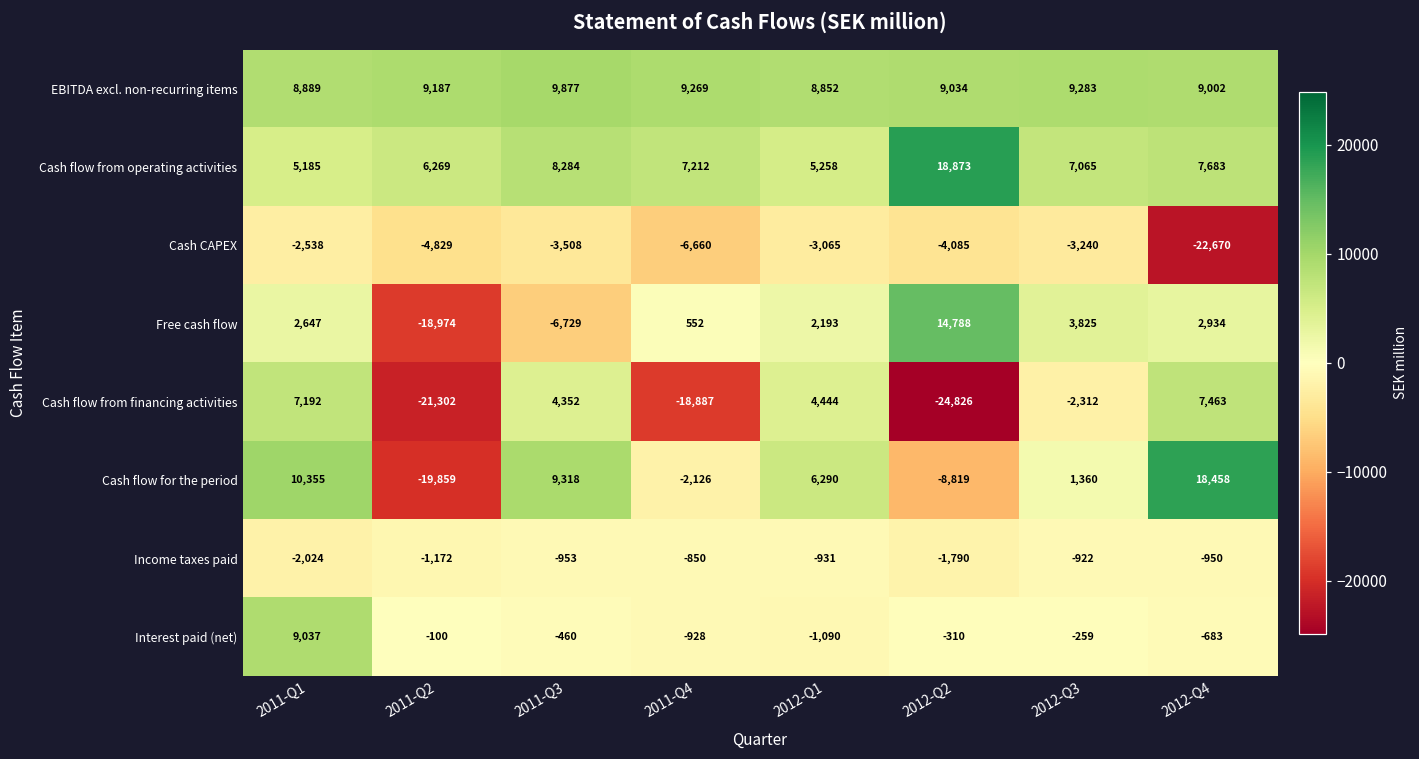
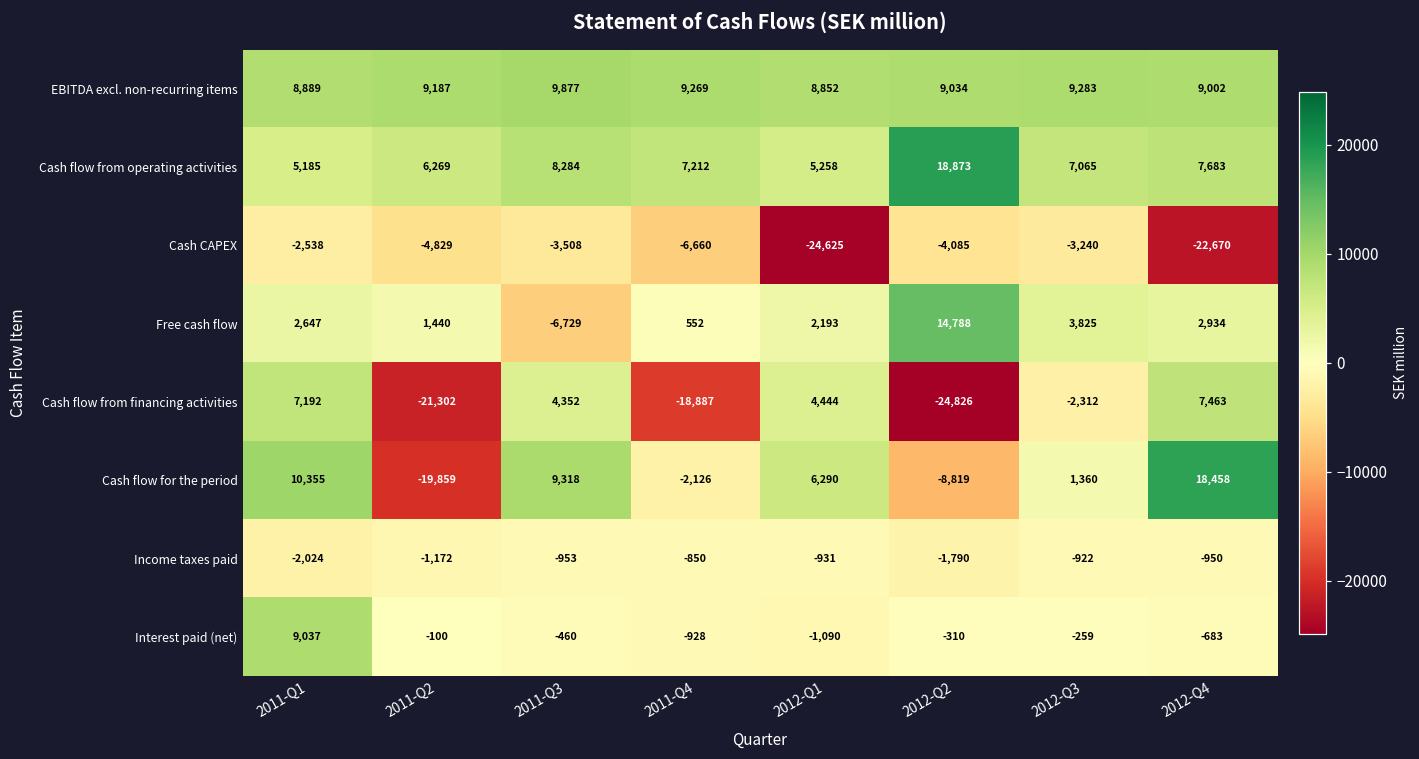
  {
    "EBITDA excl. non-recurring items": {
      "2011-Q1": "8,889",
      "2011-Q2": "9,187",
      "2011-Q3": "9,877",
      "2011-Q4": "9,269",
      "2012-Q1": "8,852",
      "2012-Q2": "9,034",
      "2012-Q3": "9,283",
      "2012-Q4": "9,002"
    },
    "Cash flow from operating activities": {
      "2011-Q1": "5,185",
      "2011-Q2": "6,269",
      "2011-Q3": "8,284",
      "2011-Q4": "7,212",
      "2012-Q1": "5,258",
      "2012-Q2": "18,873",
      "2012-Q3": "7,065",
      "2012-Q4": "7,683"
    },
    "Cash CAPEX": {
      "2011-Q1": "-2,538",
      "2011-Q2": "-4,829",
      "2011-Q3": "-3,508",
      "2011-Q4": "-6,660",
-     "2012-Q1": "-3,065",
+     "2012-Q1": "-24,625",
      "2012-Q2": "-4,085",
      "2012-Q3": "-3,240",
      "2012-Q4": "-22,670"
    },
    "Free cash flow": {
      "2011-Q1": "2,647",
-     "2011-Q2": "-18,974",
+     "2011-Q2": "1,440",
      "2011-Q3": "-6,729",
      "2011-Q4": "552",
      "2012-Q1": "2,193",
      "2012-Q2": "14,788",
      "2012-Q3": "3,825",
      "2012-Q4": "2,934"
    },
    "Cash flow from financing activities": {
      "2011-Q1": "7,192",
      "2011-Q2": "-21,302",
      "2011-Q3": "4,352",
      "2011-Q4": "-18,887",
      "2012-Q1": "4,444",
      "2012-Q2": "-24,826",
      "2012-Q3": "-2,312",
      "2012-Q4": "7,463"
    },
    "Cash flow for the period": {
      "2011-Q1": "10,355",
      "2011-Q2": "-19,859",
      "2011-Q3": "9,318",
      "2011-Q4": "-2,126",
      "2012-Q1": "6,290",
      "2012-Q2": "-8,819",
      "2012-Q3": "1,360",
      "2012-Q4": "18,458"
    },
    "Income taxes paid": {
      "2011-Q1": "-2,024",
      "2011-Q2": "-1,172",
      "2011-Q3": "-953",
      "2011-Q4": "-850",
      "2012-Q1": "-931",
      "2012-Q2": "-1,790",
      "2012-Q3": "-922",
      "2012-Q4": "-950"
    },
    "Interest paid (net)": {
      "2011-Q1": "9,037",
      "2011-Q2": "-100",
      "2011-Q3": "-460",
      "2011-Q4": "-928",
      "2012-Q1": "-1,090",
      "2012-Q2": "-310",
      "2012-Q3": "-259",
      "2012-Q4": "-683"
    }
  }
